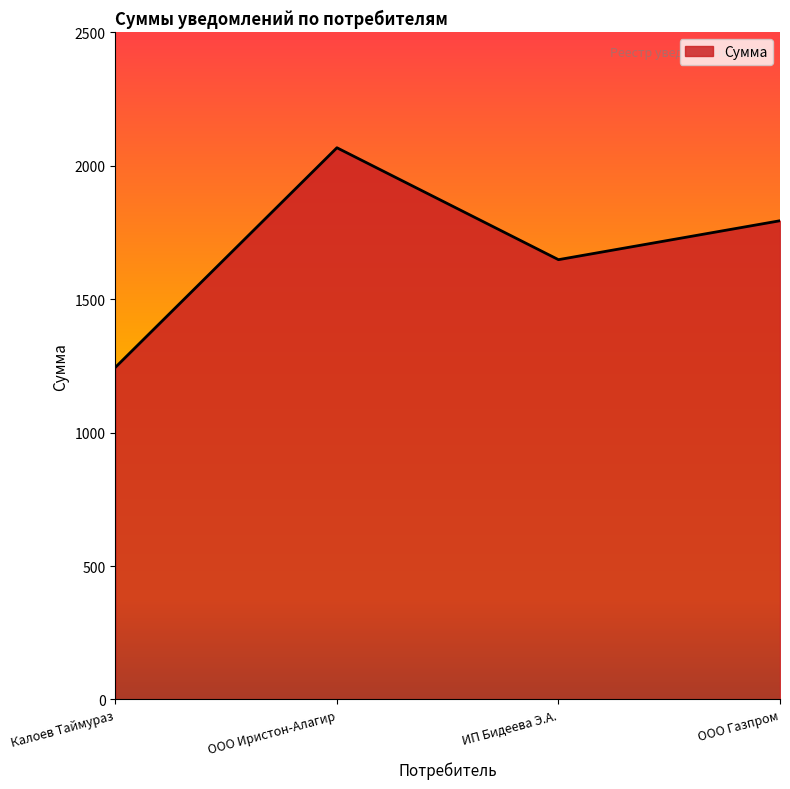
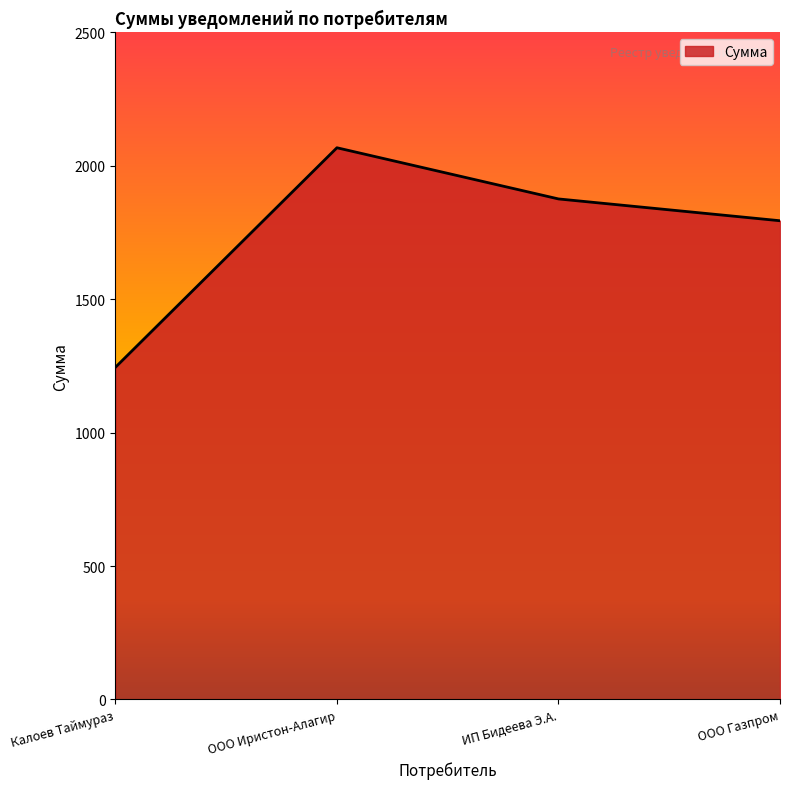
  {
    "Калоев Таймураз": 1240,
    "ООО Иристон-Алагир": 2070,
-   "ИП Бидеева Э.А.": 1650,
+   "ИП Бидеева Э.А.": 1880,
    "ООО Газпром": 1790
  }
